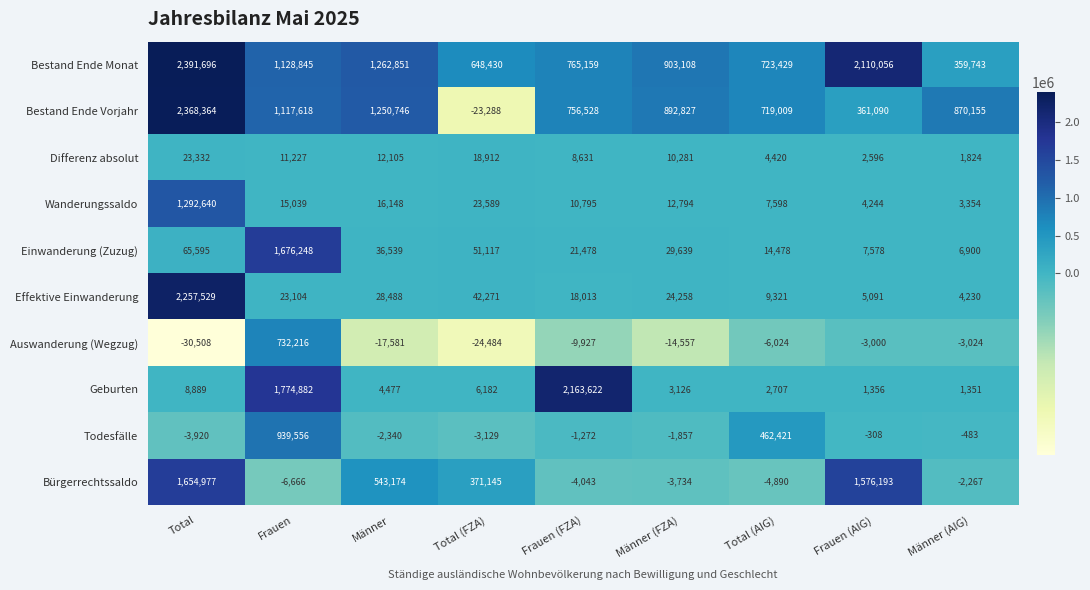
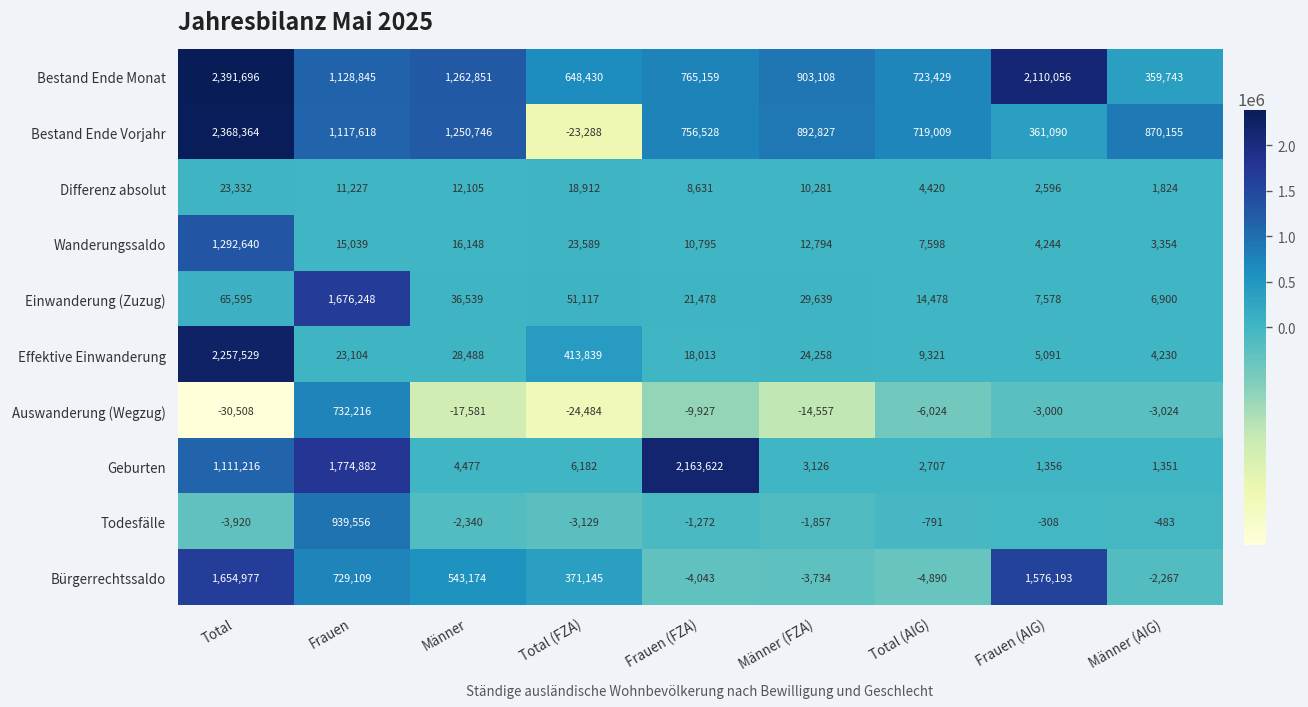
  {
    "Bestand Ende Monat": {
      "Total": "2,391,696",
      "Frauen": "1,128,845",
      "Männer": "1,262,851",
      "Total (FZA)": "648,430",
      "Frauen (FZA)": "765,159",
      "Männer (FZA)": "903,108",
      "Total (AIG)": "723,429",
      "Frauen (AIG)": "2,110,056",
      "Männer (AIG)": "359,743"
    },
    "Bestand Ende Vorjahr": {
      "Total": "2,368,364",
      "Frauen": "1,117,618",
      "Männer": "1,250,746",
      "Total (FZA)": "-23,288",
      "Frauen (FZA)": "756,528",
      "Männer (FZA)": "892,827",
      "Total (AIG)": "719,009",
      "Frauen (AIG)": "361,090",
      "Männer (AIG)": "870,155"
    },
    "Differenz absolut": {
      "Total": "23,332",
      "Frauen": "11,227",
      "Männer": "12,105",
      "Total (FZA)": "18,912",
      "Frauen (FZA)": "8,631",
      "Männer (FZA)": "10,281",
      "Total (AIG)": "4,420",
      "Frauen (AIG)": "2,596",
      "Männer (AIG)": "1,824"
    },
    "Wanderungssaldo": {
      "Total": "1,292,640",
      "Frauen": "15,039",
      "Männer": "16,148",
      "Total (FZA)": "23,589",
      "Frauen (FZA)": "10,795",
      "Männer (FZA)": "12,794",
      "Total (AIG)": "7,598",
      "Frauen (AIG)": "4,244",
      "Männer (AIG)": "3,354"
    },
    "Einwanderung (Zuzug)": {
      "Total": "65,595",
      "Frauen": "1,676,248",
      "Männer": "36,539",
      "Total (FZA)": "51,117",
      "Frauen (FZA)": "21,478",
      "Männer (FZA)": "29,639",
      "Total (AIG)": "14,478",
      "Frauen (AIG)": "7,578",
      "Männer (AIG)": "6,900"
    },
    "Effektive Einwanderung": {
      "Total": "2,257,529",
      "Frauen": "23,104",
      "Männer": "28,488",
-     "Total (FZA)": "42,271",
+     "Total (FZA)": "413,839",
      "Frauen (FZA)": "18,013",
      "Männer (FZA)": "24,258",
      "Total (AIG)": "9,321",
      "Frauen (AIG)": "5,091",
      "Männer (AIG)": "4,230"
    },
    "Auswanderung (Wegzug)": {
      "Total": "-30,508",
      "Frauen": "732,216",
      "Männer": "-17,581",
      "Total (FZA)": "-24,484",
      "Frauen (FZA)": "-9,927",
      "Männer (FZA)": "-14,557",
      "Total (AIG)": "-6,024",
      "Frauen (AIG)": "-3,000",
      "Männer (AIG)": "-3,024"
    },
    "Geburten": {
-     "Total": "8,889",
+     "Total": "1,111,216",
      "Frauen": "1,774,882",
      "Männer": "4,477",
      "Total (FZA)": "6,182",
      "Frauen (FZA)": "2,163,622",
      "Männer (FZA)": "3,126",
      "Total (AIG)": "2,707",
      "Frauen (AIG)": "1,356",
      "Männer (AIG)": "1,351"
    },
    "Todesfälle": {
      "Total": "-3,920",
      "Frauen": "939,556",
      "Männer": "-2,340",
      "Total (FZA)": "-3,129",
      "Frauen (FZA)": "-1,272",
      "Männer (FZA)": "-1,857",
-     "Total (AIG)": "462,421",
+     "Total (AIG)": "-791",
      "Frauen (AIG)": "-308",
      "Männer (AIG)": "-483"
    },
    "Bürgerrechtssaldo": {
      "Total": "1,654,977",
-     "Frauen": "-6,666",
+     "Frauen": "729,109",
      "Männer": "543,174",
      "Total (FZA)": "371,145",
      "Frauen (FZA)": "-4,043",
      "Männer (FZA)": "-3,734",
      "Total (AIG)": "-4,890",
      "Frauen (AIG)": "1,576,193",
      "Männer (AIG)": "-2,267"
    }
  }
